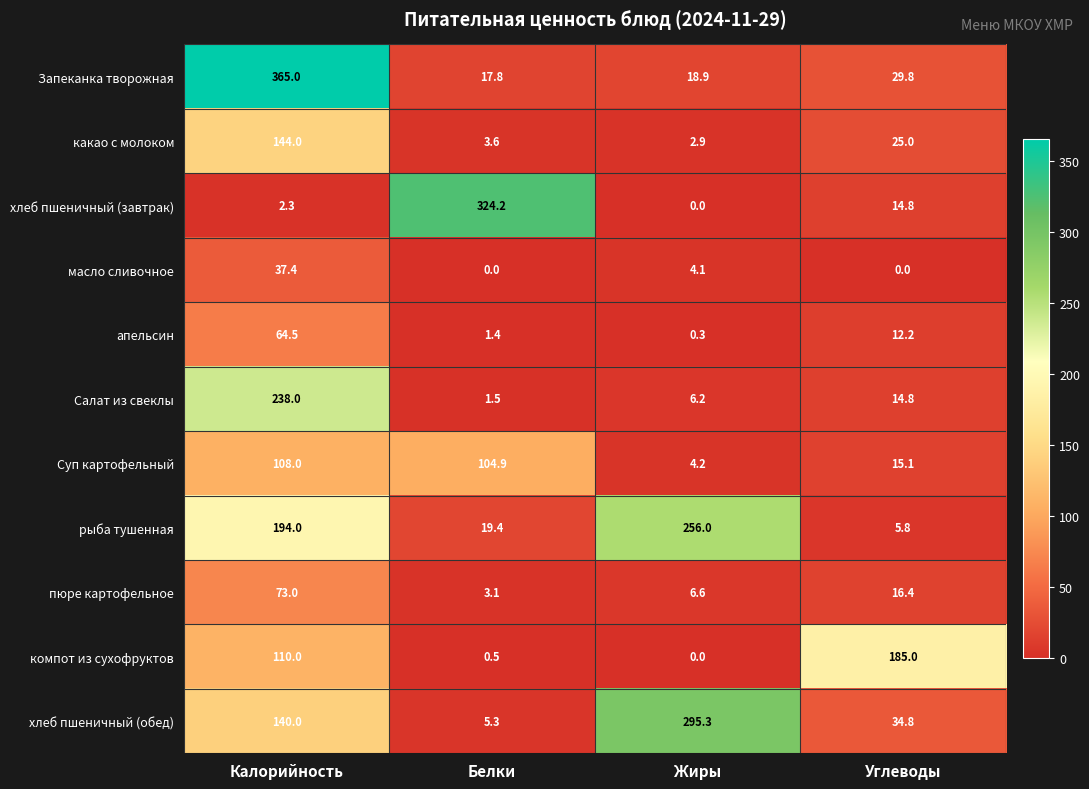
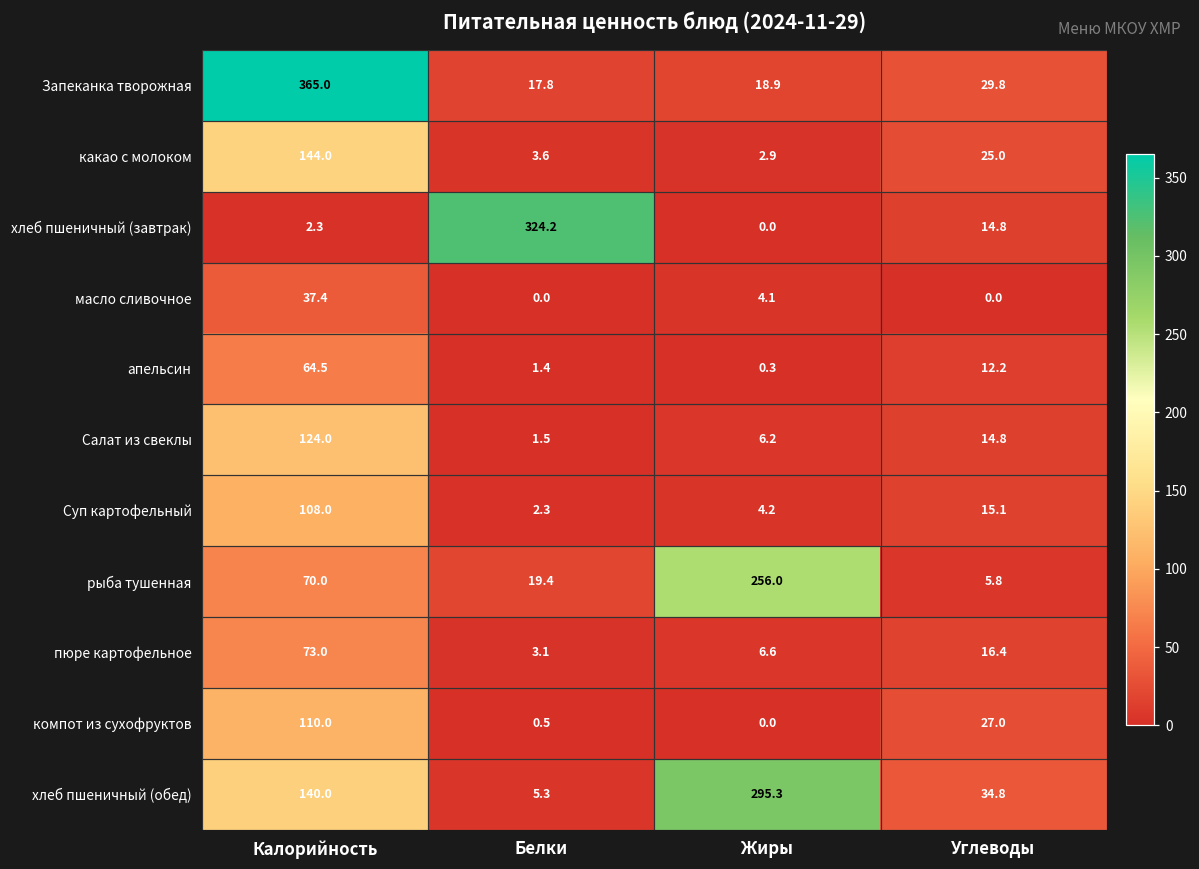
  {
    "Запеканка творожная": {
      "Калорийность": 365.0,
      "Белки": 17.8,
      "Жиры": 18.9,
      "Углеводы": 29.8
    },
    "какао с молоком": {
      "Калорийность": 144.0,
      "Белки": 3.6,
      "Жиры": 2.9,
      "Углеводы": 25.0
    },
    "хлеб пшеничный (завтрак)": {
      "Калорийность": 2.3,
      "Белки": 324.2,
      "Жиры": 0.0,
      "Углеводы": 14.8
    },
    "масло сливочное": {
      "Калорийность": 37.4,
      "Белки": 0.0,
      "Жиры": 4.1,
      "Углеводы": 0.0
    },
    "апельсин": {
      "Калорийность": 64.5,
      "Белки": 1.4,
      "Жиры": 0.3,
      "Углеводы": 12.2
    },
    "Салат из свеклы": {
-     "Калорийность": 238.0,
+     "Калорийность": 124.0,
      "Белки": 1.5,
      "Жиры": 6.2,
      "Углеводы": 14.8
    },
    "Суп картофельный": {
      "Калорийность": 108.0,
-     "Белки": 104.9,
+     "Белки": 2.3,
      "Жиры": 4.2,
      "Углеводы": 15.1
    },
    "рыба тушенная": {
-     "Калорийность": 194.0,
+     "Калорийность": 70.0,
      "Белки": 19.4,
      "Жиры": 256.0,
      "Углеводы": 5.8
    },
    "пюре картофельное": {
      "Калорийность": 73.0,
      "Белки": 3.1,
      "Жиры": 6.6,
      "Углеводы": 16.4
    },
    "компот из сухофруктов": {
      "Калорийность": 110.0,
      "Белки": 0.5,
      "Жиры": 0.0,
-     "Углеводы": 185.0
+     "Углеводы": 27.0
    },
    "хлеб пшеничный (обед)": {
      "Калорийность": 140.0,
      "Белки": 5.3,
      "Жиры": 295.3,
      "Углеводы": 34.8
    }
  }
